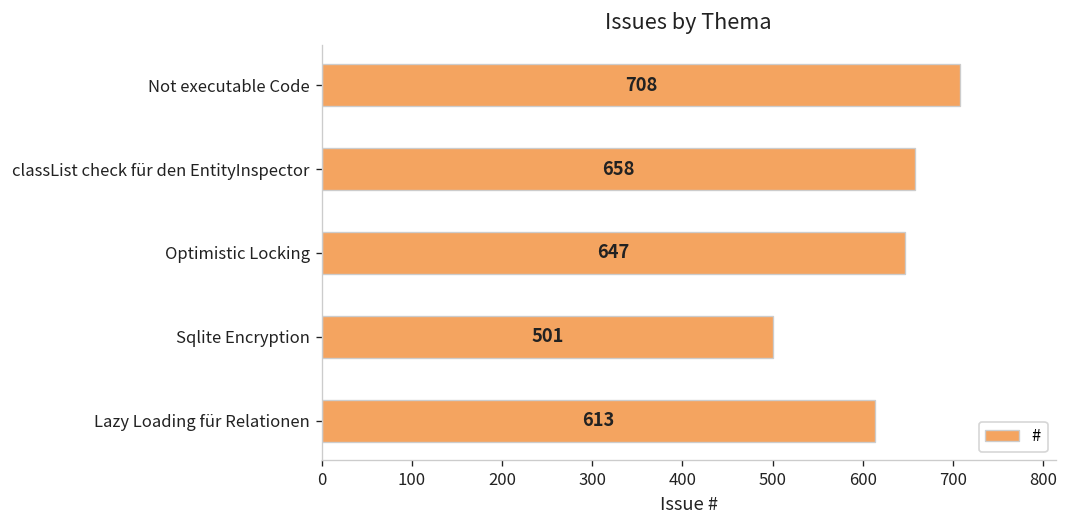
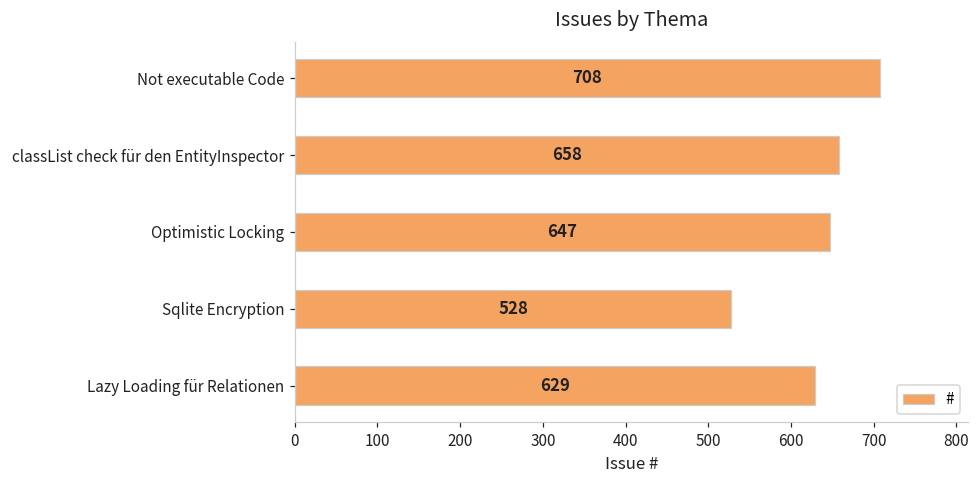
  {
    "Not executable Code": 708,
    "classList check für den EntityInspector": 658,
    "Optimistic Locking": 647,
-   "Sqlite Encryption": 501,
-   "Lazy Loading für Relationen": 613
+   "Sqlite Encryption": 528,
+   "Lazy Loading für Relationen": 629
  }
